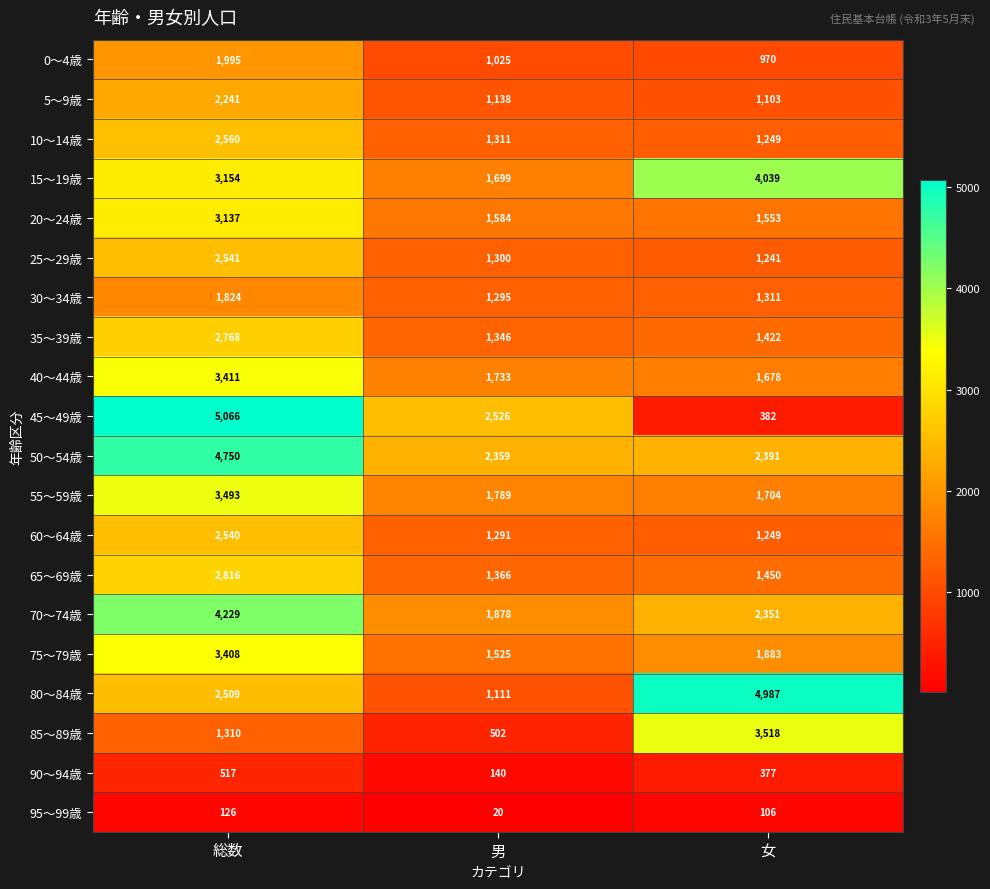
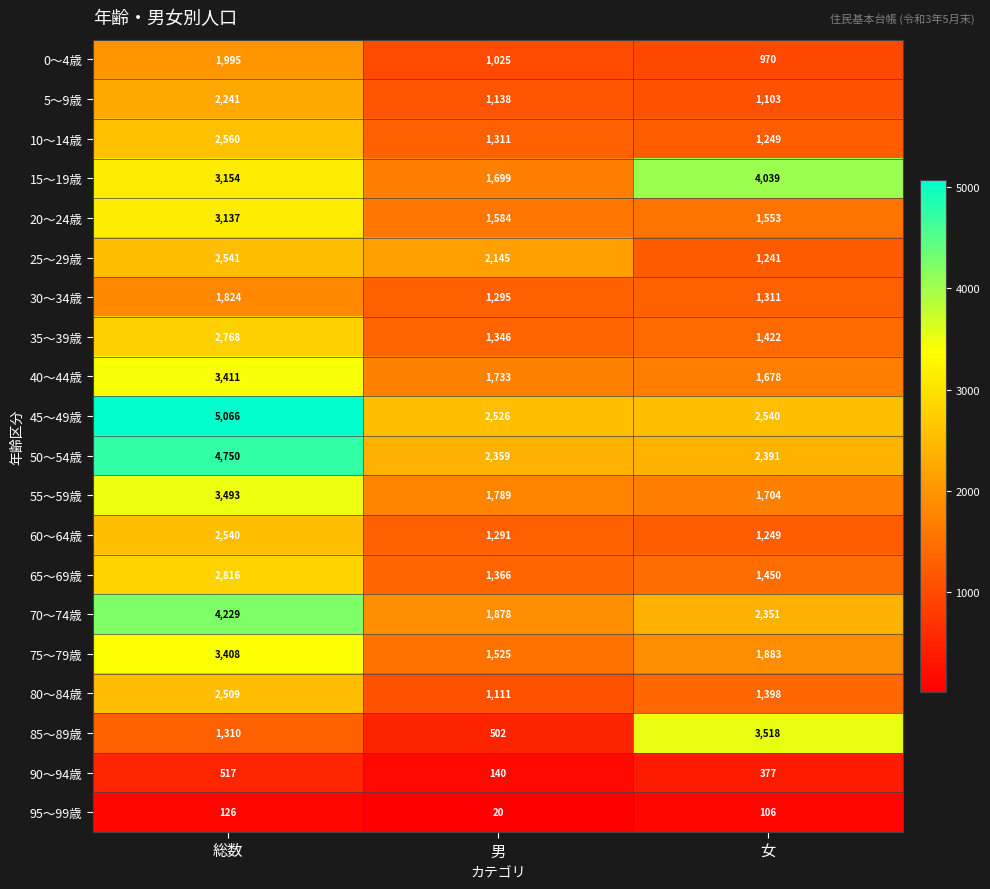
  {
    "0～4歳": {
      "総数": "1,995",
      "男": "1,025",
      "女": "970"
    },
    "5～9歳": {
      "総数": "2,241",
      "男": "1,138",
      "女": "1,103"
    },
    "10～14歳": {
      "総数": "2,560",
      "男": "1,311",
      "女": "1,249"
    },
    "15～19歳": {
      "総数": "3,154",
      "男": "1,699",
      "女": "4,039"
    },
    "20～24歳": {
      "総数": "3,137",
      "男": "1,584",
      "女": "1,553"
    },
    "25～29歳": {
      "総数": "2,541",
-     "男": "1,300",
+     "男": "2,145",
      "女": "1,241"
    },
    "30～34歳": {
      "総数": "1,824",
      "男": "1,295",
      "女": "1,311"
    },
    "35～39歳": {
      "総数": "2,768",
      "男": "1,346",
      "女": "1,422"
    },
    "40～44歳": {
      "総数": "3,411",
      "男": "1,733",
      "女": "1,678"
    },
    "45～49歳": {
      "総数": "5,066",
      "男": "2,526",
-     "女": "382"
+     "女": "2,540"
    },
    "50～54歳": {
      "総数": "4,750",
      "男": "2,359",
      "女": "2,391"
    },
    "55～59歳": {
      "総数": "3,493",
      "男": "1,789",
      "女": "1,704"
    },
    "60～64歳": {
      "総数": "2,540",
      "男": "1,291",
      "女": "1,249"
    },
    "65～69歳": {
      "総数": "2,816",
      "男": "1,366",
      "女": "1,450"
    },
    "70～74歳": {
      "総数": "4,229",
      "男": "1,878",
      "女": "2,351"
    },
    "75～79歳": {
      "総数": "3,408",
      "男": "1,525",
      "女": "1,883"
    },
    "80～84歳": {
      "総数": "2,509",
      "男": "1,111",
-     "女": "4,987"
+     "女": "1,398"
    },
    "85～89歳": {
      "総数": "1,310",
      "男": "502",
      "女": "3,518"
    },
    "90～94歳": {
      "総数": "517",
      "男": "140",
      "女": "377"
    },
    "95～99歳": {
      "総数": "126",
      "男": "20",
      "女": "106"
    }
  }
